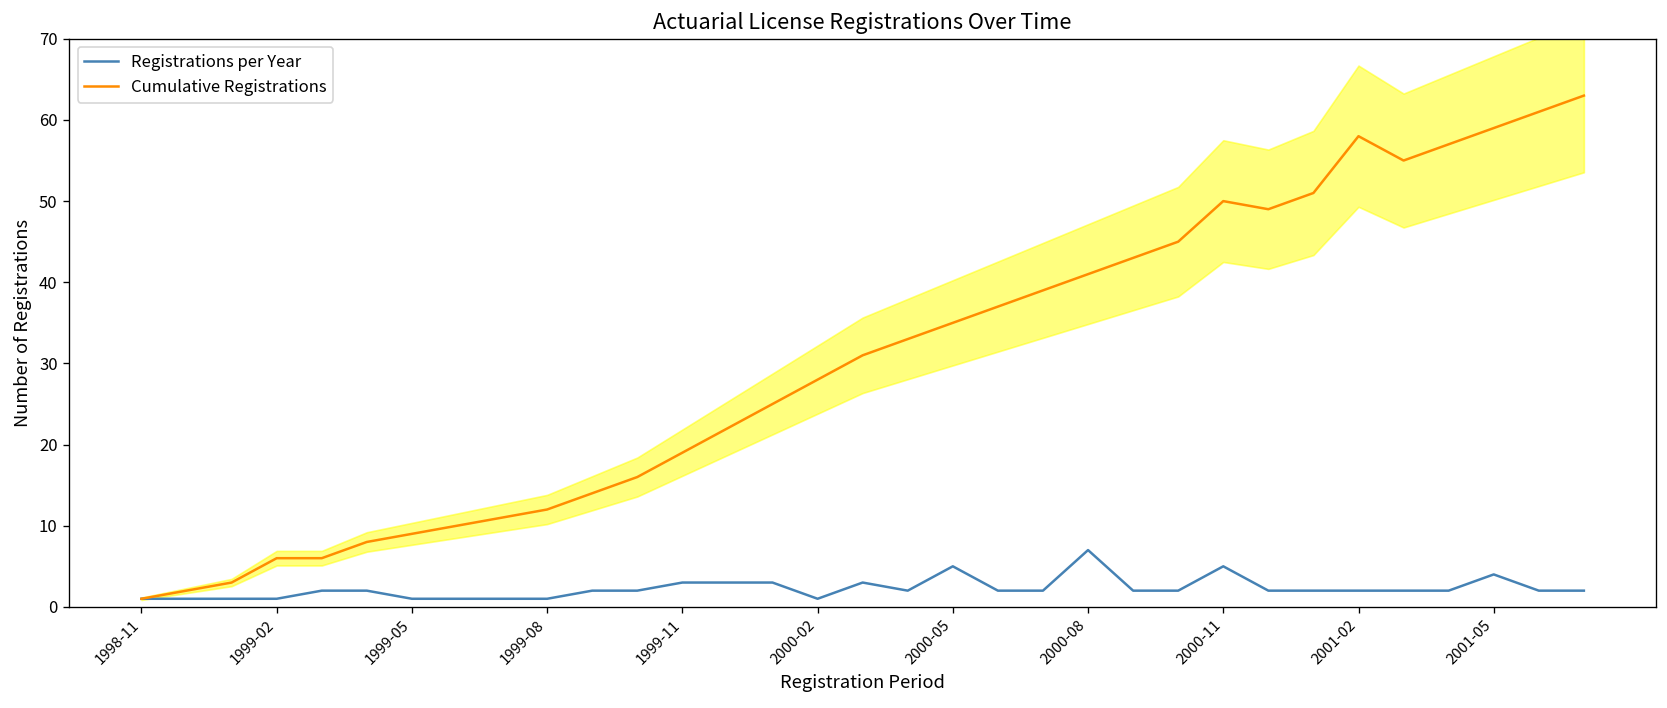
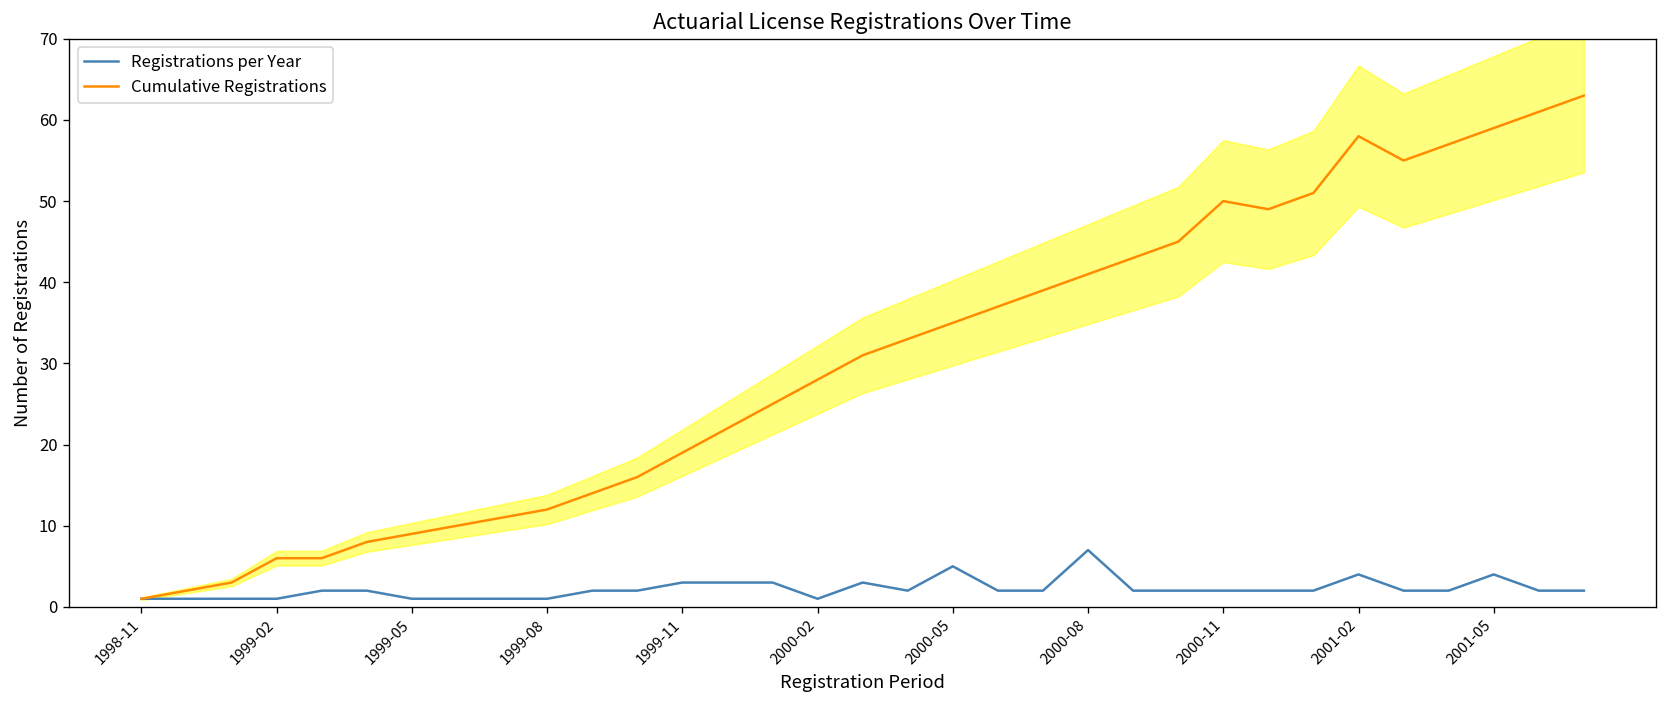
  {
    "Registrations per Year": {
      "1999-02": 1,
      "1999-05": 1,
      "1999-08": 1,
      "1999-11": 3,
      "2000-02": 1,
      "2000-05": 5,
      "2000-08": 7,
-     "2000-11": 5,
-     "2001-02": 2,
+     "2000-11": 2,
+     "2001-02": 4,
      "2001-05": 4
    },
    "Cumulative Registrations": {
      "1999-02": 6,
      "1999-05": 9,
      "1999-08": 12,
      "1999-11": 19,
      "2000-02": 28,
      "2000-05": 35,
      "2000-08": 41,
      "2000-11": 50,
      "2001-02": 58,
      "2001-05": 59
    }
  }
